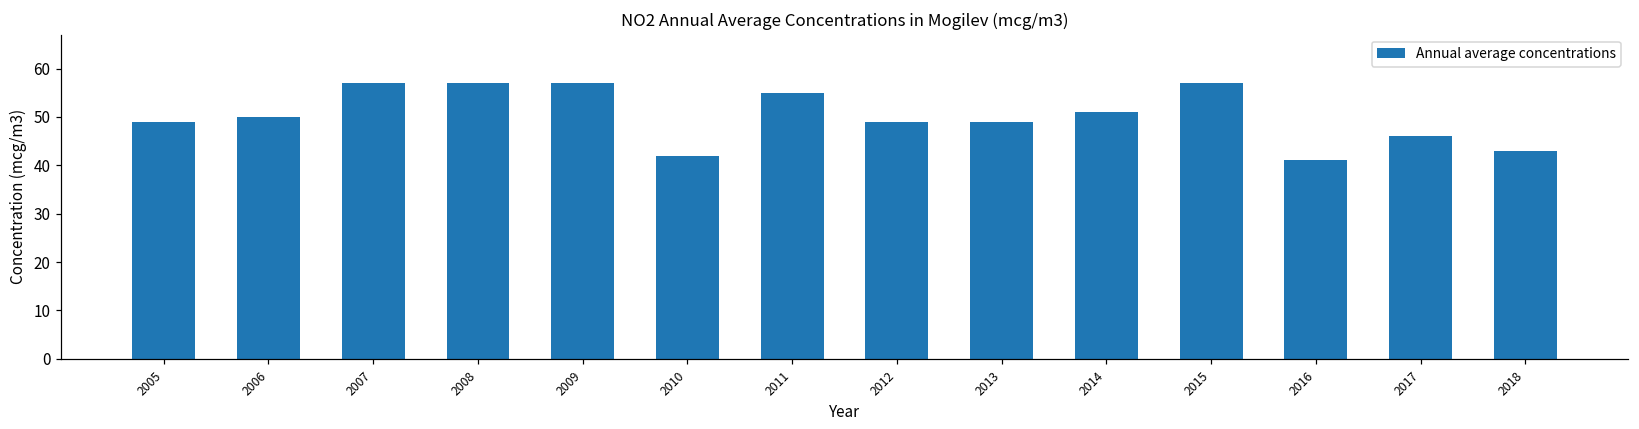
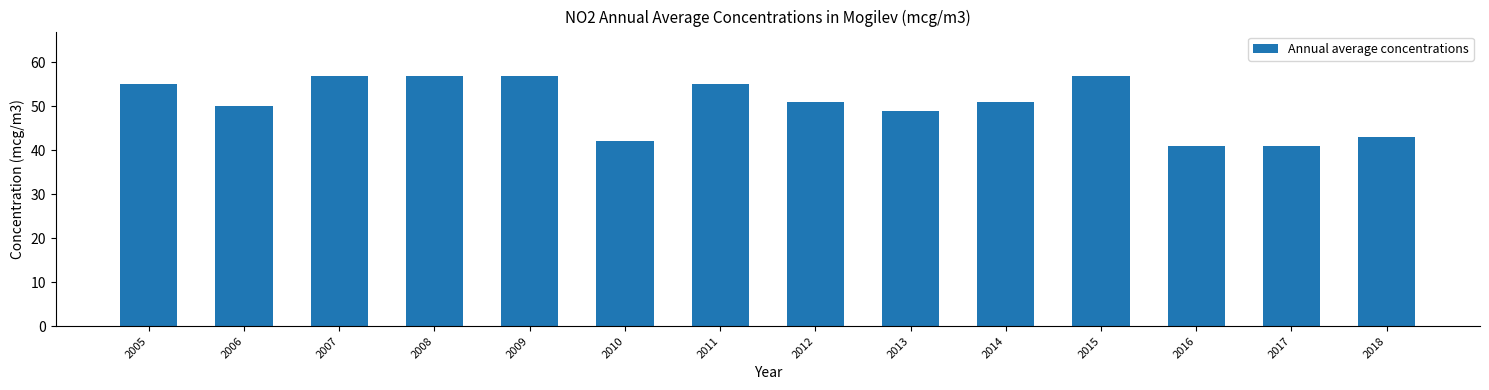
  {
-   "2005": 49,
+   "2005": 55,
    "2006": 50,
    "2007": 57,
    "2008": 57,
    "2009": 57,
    "2010": 42,
    "2011": 55,
-   "2012": 49,
+   "2012": 51,
    "2013": 49,
    "2014": 51,
    "2015": 57,
    "2016": 41,
-   "2017": 46,
+   "2017": 41,
    "2018": 43
  }
